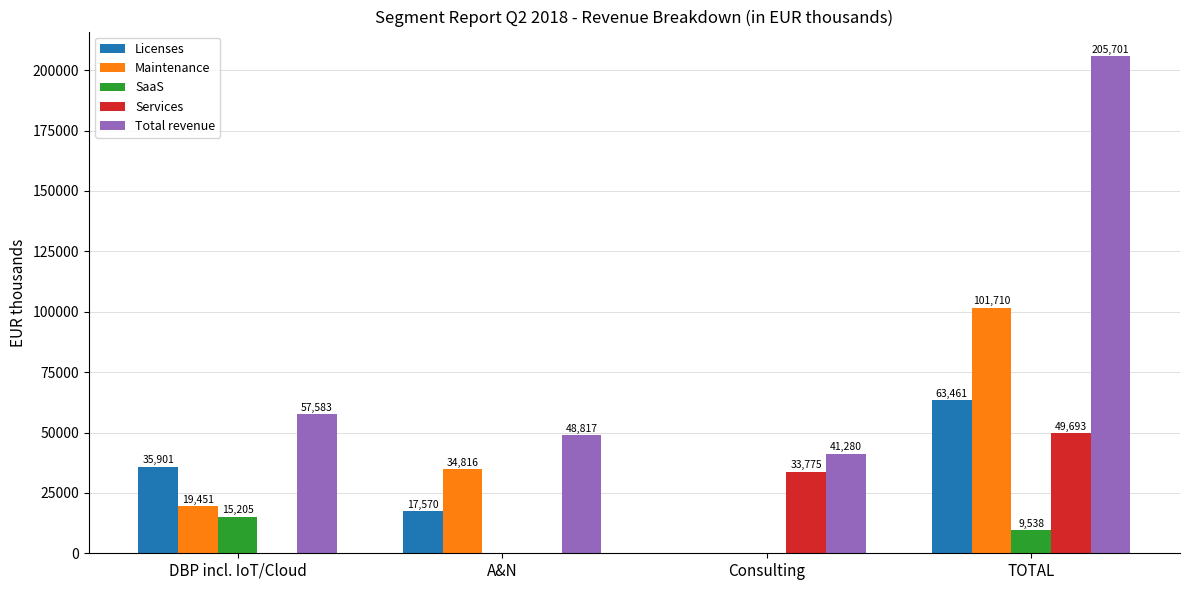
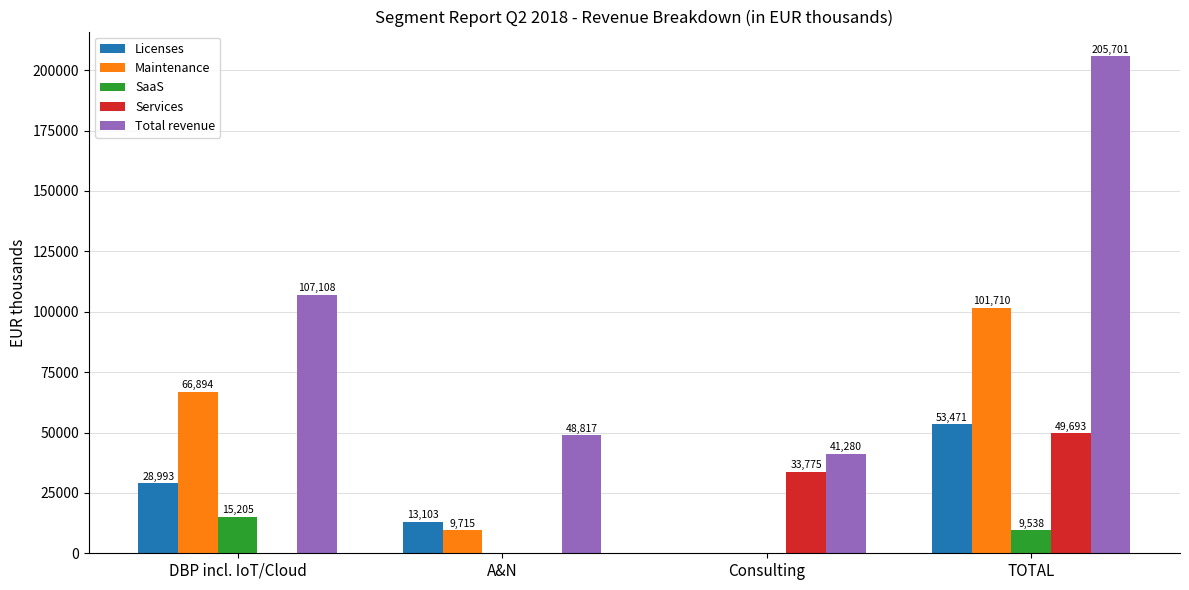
  {
    "Licenses": {
-     "DBP incl. IoT/Cloud": "35,901",
-     "A&N": "17,570",
-     "TOTAL": "63,461"
+     "DBP incl. IoT/Cloud": "28,993",
+     "A&N": "13,103",
+     "TOTAL": "53,471"
    },
    "Maintenance": {
-     "DBP incl. IoT/Cloud": "19,451",
-     "A&N": "34,816",
+     "DBP incl. IoT/Cloud": "66,894",
+     "A&N": "9,715",
      "TOTAL": "101,710"
    },
    "SaaS": {
      "DBP incl. IoT/Cloud": "15,205",
      "TOTAL": "9,538"
    },
    "Services": {
      "Consulting": "33,775",
      "TOTAL": "49,693"
    },
    "Total revenue": {
-     "DBP incl. IoT/Cloud": "57,583",
+     "DBP incl. IoT/Cloud": "107,108",
      "A&N": "48,817",
      "Consulting": "41,280",
      "TOTAL": "205,701"
    }
  }
